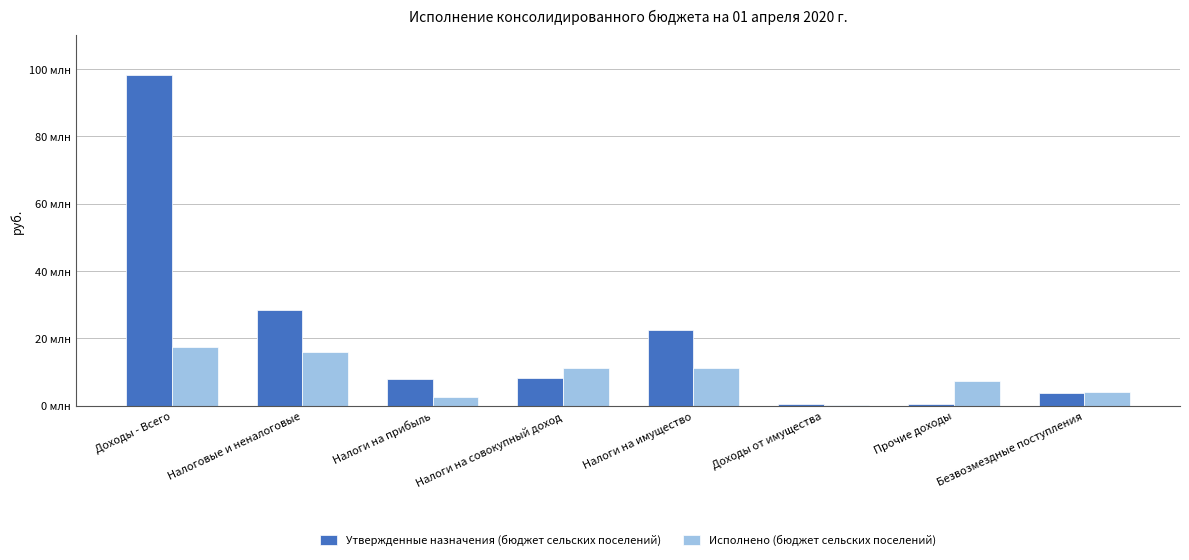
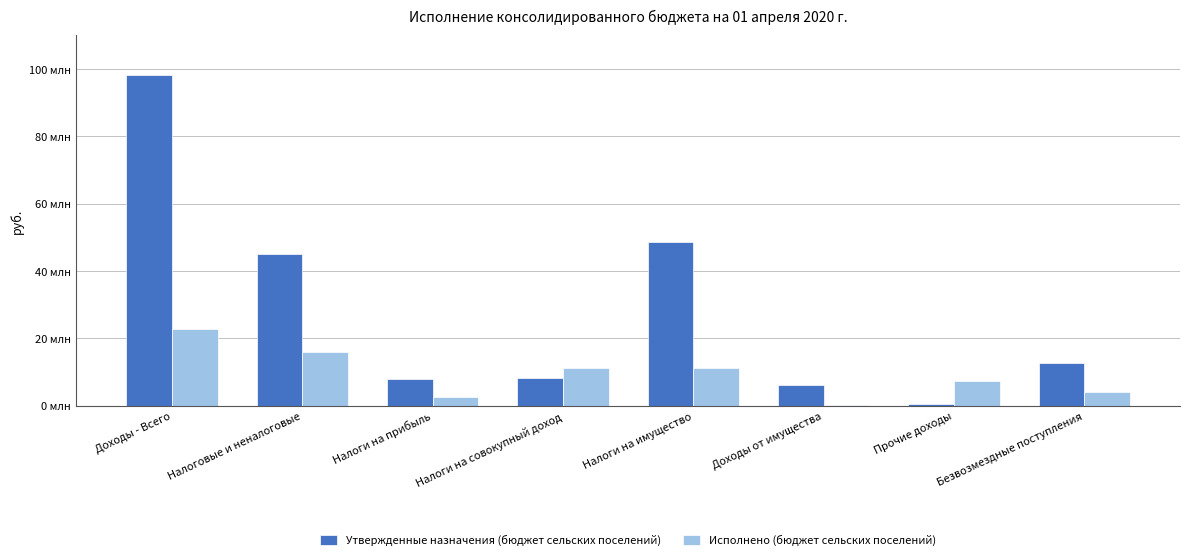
  {
    "Утвержденные назначения (бюджет сельских поселений)": {
      "Доходы - Всего": "98 млн",
-     "Налоговые и неналоговые": "29 млн",
+     "Налоговые и неналоговые": "45 млн",
      "Налоги на прибыль": "8 млн",
      "Налоги на совокупный доход": "8 млн",
-     "Налоги на имущество": "22 млн",
-     "Доходы от имущества": "0 млн",
-     "Безвозмездные поступления": "4 млн"
+     "Налоги на имущество": "49 млн",
+     "Доходы от имущества": "6 млн",
+     "Безвозмездные поступления": "13 млн"
    },
    "Исполнено (бюджет сельских поселений)": {
-     "Доходы - Всего": "17 млн",
+     "Доходы - Всего": "23 млн",
      "Налоговые и неналоговые": "16 млн",
      "Налоги на прибыль": "3 млн",
      "Налоги на совокупный доход": "11 млн",
      "Налоги на имущество": "11 млн",
      "Прочие доходы": "7 млн",
      "Безвозмездные поступления": "4 млн"
    }
  }
